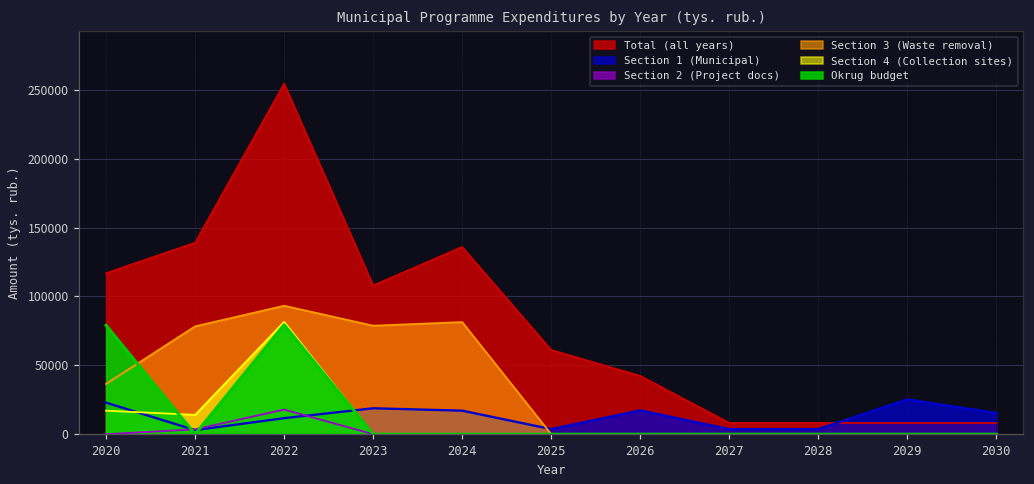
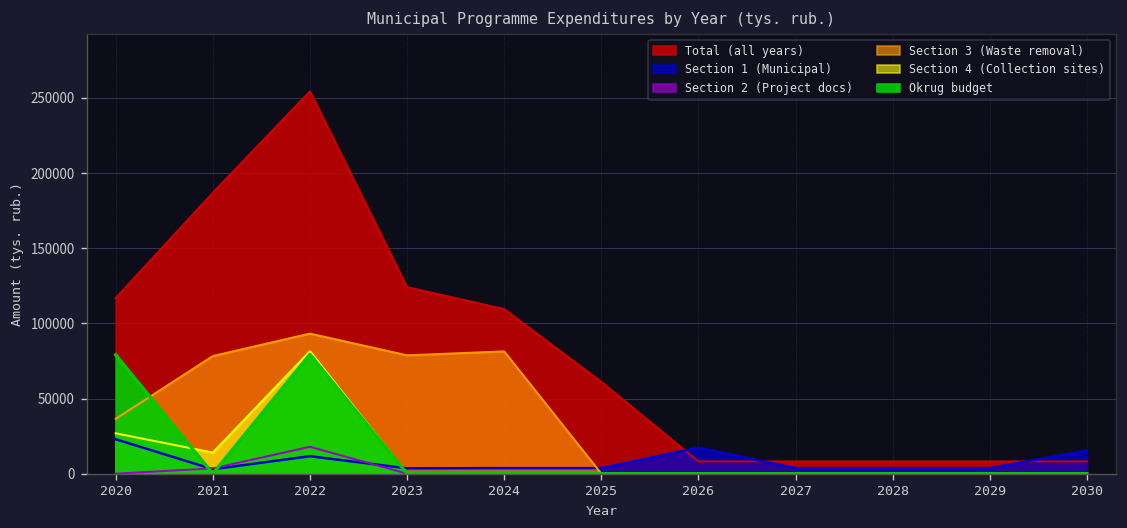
  {
    "Total (all years)": {
      "2020": 117000,
-     "2021": 139000,
+     "2021": 187000,
      "2022": 254000,
-     "2023": 108000,
-     "2024": 136000,
+     "2023": 124000,
+     "2024": 110000,
      "2025": 61000,
-     "2026": 42000,
+     "2026": 8000,
      "2027": 8000,
      "2028": 8000,
      "2029": 8000,
      "2030": 8000
    },
    "Section 1 (Municipal)": {
      "2020": 23000,
      "2022": 12000,
-     "2023": 19000,
-     "2024": 17000,
+     "2023": 4000,
+     "2024": 4000,
      "2025": 4000,
      "2026": 17000,
      "2027": 4000,
      "2028": 4000,
-     "2029": 25000,
+     "2029": 4000,
      "2030": 15000
    },
    "Section 2 (Project docs)": {
      "2020": 0,
      "2022": 18000
    },
    "Section 3 (Waste removal)": {
      "2020": 36000,
      "2021": 78000,
      "2022": 93000,
      "2023": 79000,
      "2024": 81000
    },
    "Section 4 (Collection sites)": {
-     "2020": 17000,
+     "2020": 27000,
      "2021": 14000
    },
    "Okrug budget": {
      "2020": 79000,
      "2021": 0
    }
  }
